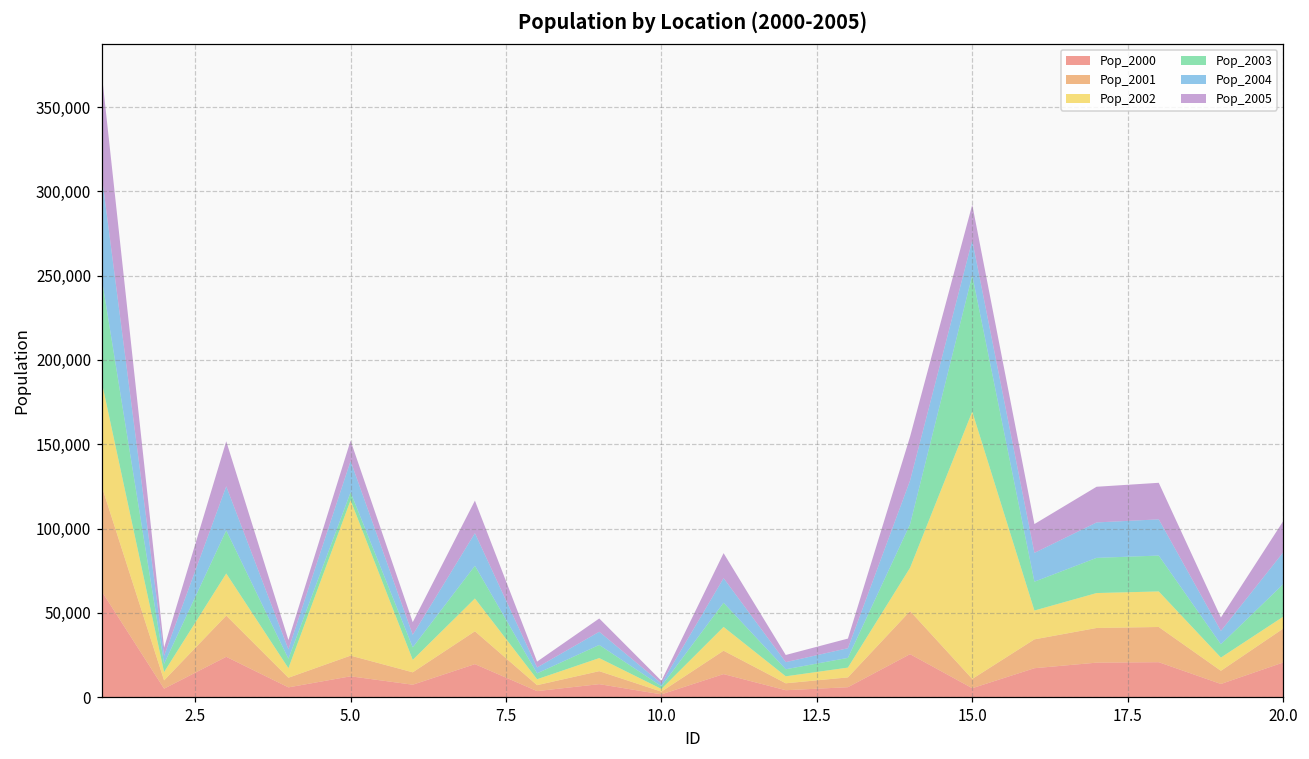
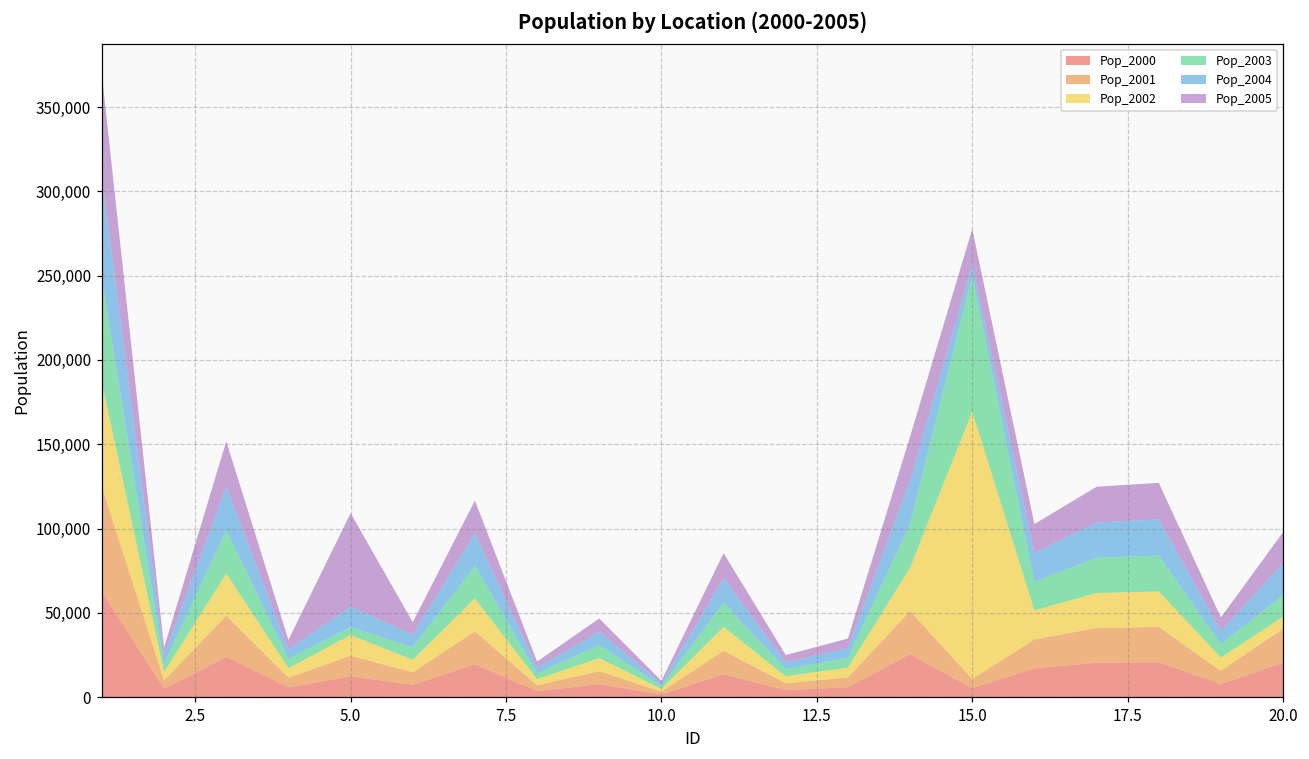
  {
    "Pop_2002": {
-     "5.0": "92,000",
+     "5.0": "12,000",
      "15.0": "159,000",
      "20.0": "7,000"
    },
    "Pop_2003": {
      "5.0": "5,000",
      "15.0": "81,000",
-     "20.0": "19,000"
+     "20.0": "13,000"
    },
    "Pop_2004": {
-     "5.0": "19,000",
-     "15.0": "21,000",
+     "5.0": "12,000",
+     "15.0": "6,000",
      "20.0": "19,000"
    },
    "Pop_2005": {
-     "5.0": "12,000",
+     "5.0": "55,000",
      "15.0": "21,000",
      "20.0": "18,000"
    }
  }
